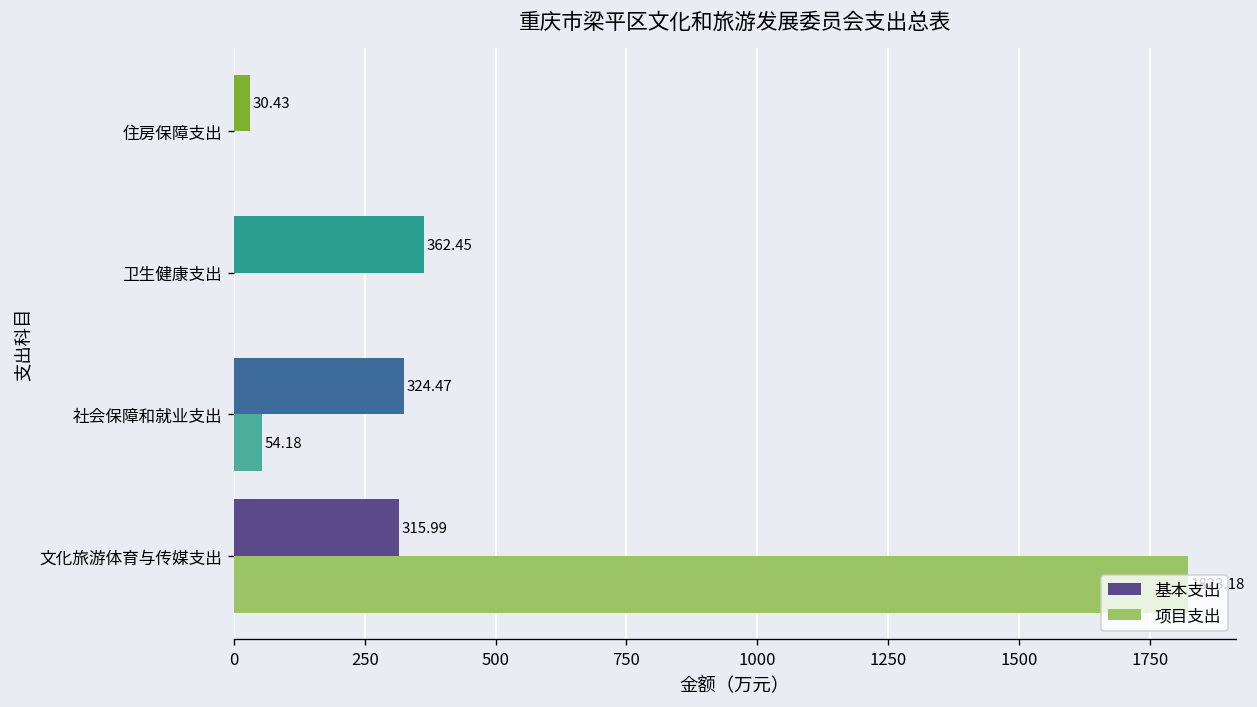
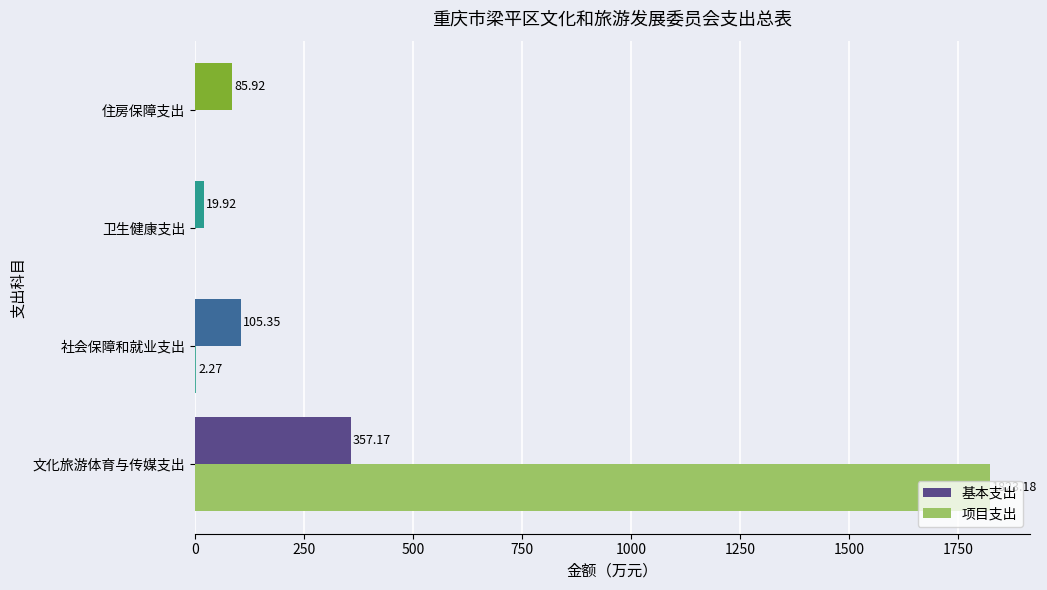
  {
    "基本支出": {
-     "住房保障支出": 30.43,
-     "卫生健康支出": 362.45,
-     "社会保障和就业支出": 324.47,
-     "文化旅游体育与传媒支出": 315.99
+     "住房保障支出": 85.92,
+     "卫生健康支出": 19.92,
+     "社会保障和就业支出": 105.35,
+     "文化旅游体育与传媒支出": 357.17
    },
    "项目支出": {
-     "社会保障和就业支出": 54.18
+     "社会保障和就业支出": 2.27
    }
  }
